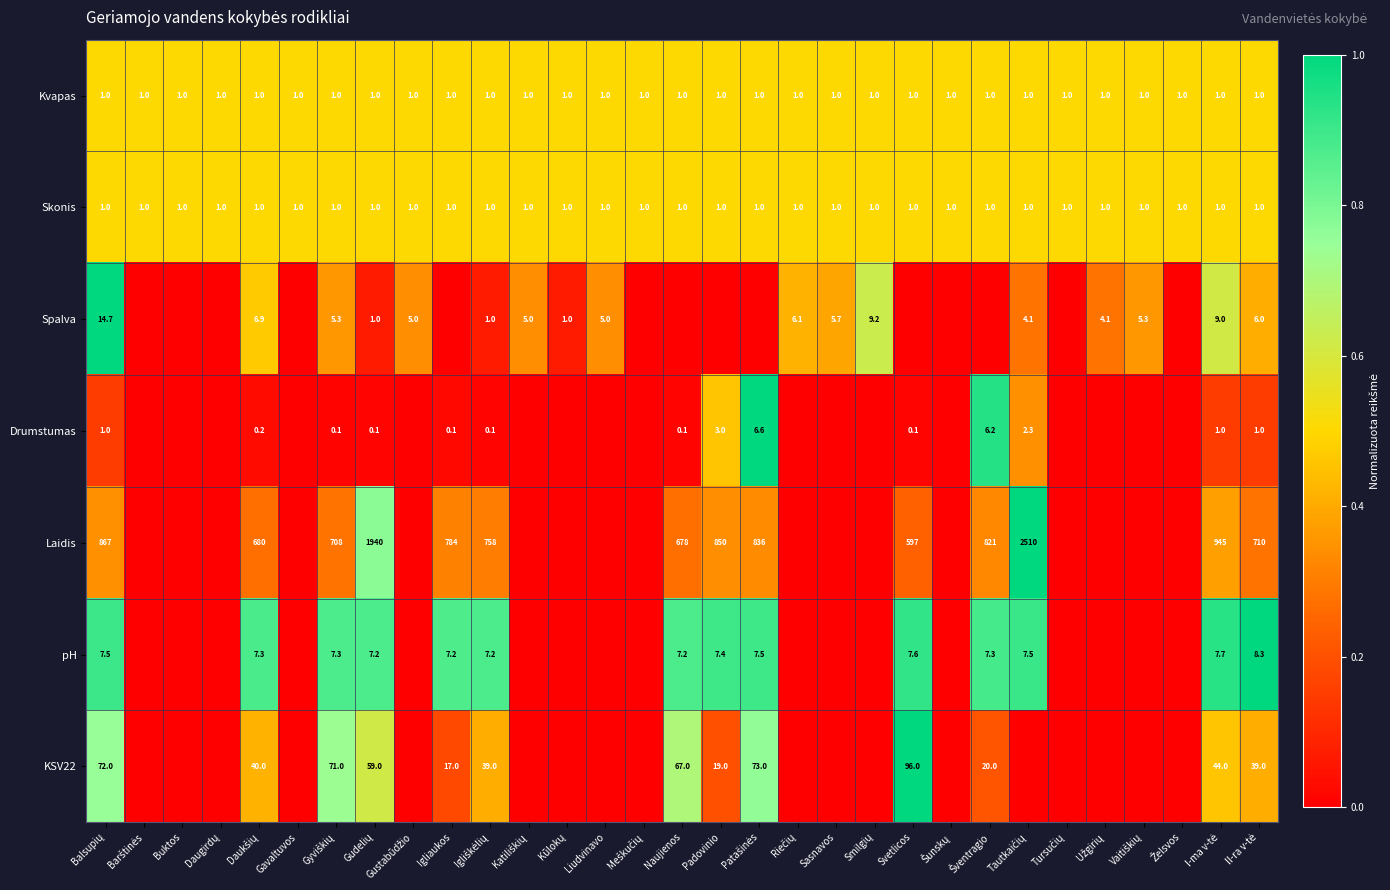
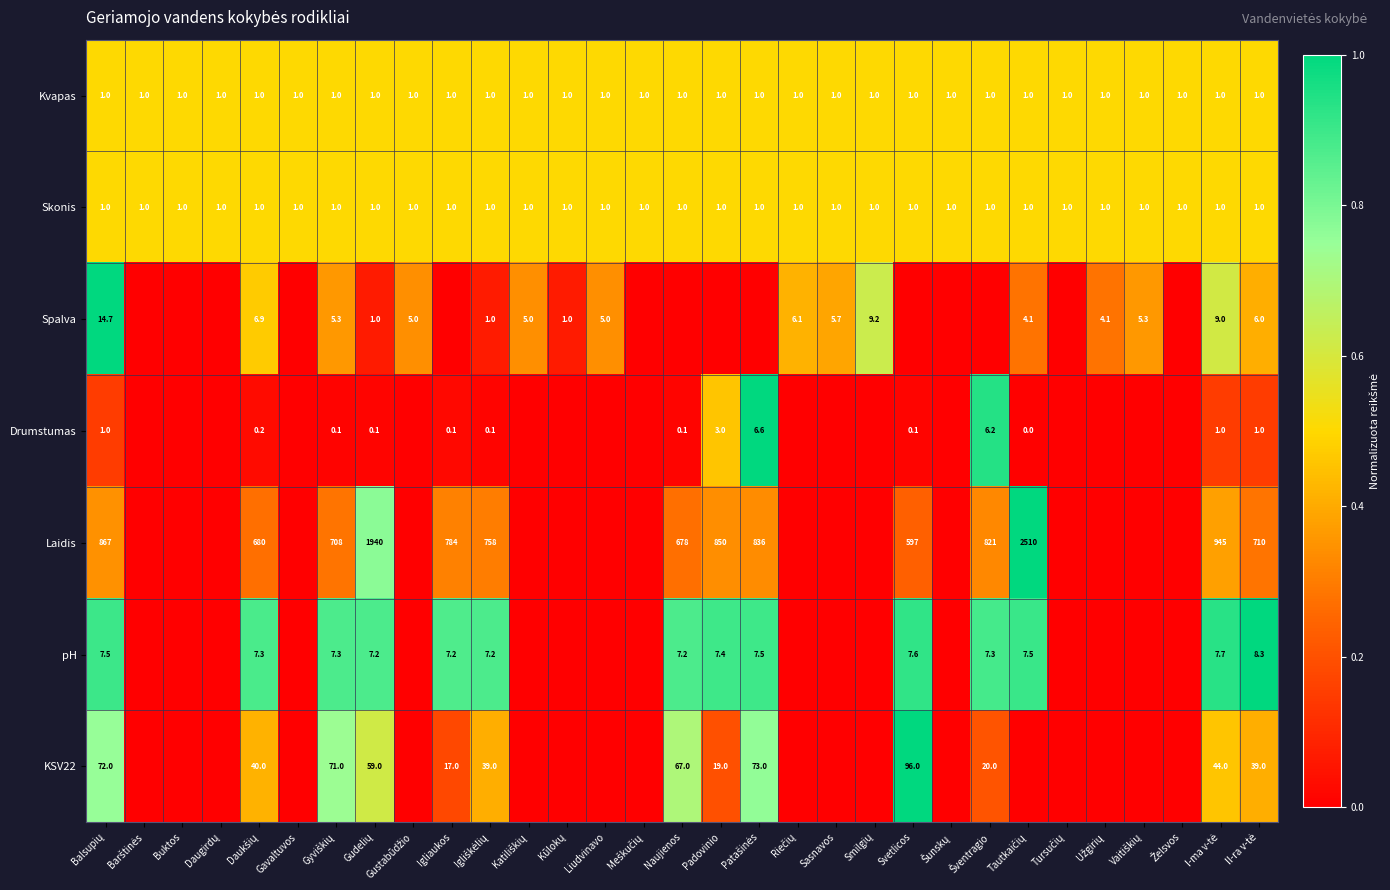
  {
    "Kvapas": {
      "Balsupių": 1.0,
      "Barštinės": 1.0,
      "Buktos": 1.0,
      "Daugirdų": 1.0,
      "Daukšių": 1.0,
      "Gavaltuvos": 1.0,
      "Gyviškių": 1.0,
      "Gudelių": 1.0,
      "Gustabūdžio": 1.0,
      "Igliaukos": 1.0,
      "Igliškėlių": 1.0,
      "Katiliškių": 1.0,
      "Kūlokų": 1.0,
      "Liudvinavo": 1.0,
      "Meškučių": 1.0,
      "Naujienos": 1.0,
      "Padovinio": 1.0,
      "Patašinės": 1.0,
      "Riečių": 1.0,
      "Sasnavos": 1.0,
      "Smilgių": 1.0,
      "Svetlicos": 1.0,
      "Šunskų": 1.0,
      "Šventragio": 1.0,
      "Tautkaičių": 1.0,
      "Tursučių": 1.0,
      "Užgirių": 1.0,
      "Vaitiškių": 1.0,
      "Želsvos": 1.0,
      "I-ma v-tė": 1.0,
      "II-ra v-tė": 1.0
    },
    "Skonis": {
      "Balsupių": 1.0,
      "Barštinės": 1.0,
      "Buktos": 1.0,
      "Daugirdų": 1.0,
      "Daukšių": 1.0,
      "Gavaltuvos": 1.0,
      "Gyviškių": 1.0,
      "Gudelių": 1.0,
      "Gustabūdžio": 1.0,
      "Igliaukos": 1.0,
      "Igliškėlių": 1.0,
      "Katiliškių": 1.0,
      "Kūlokų": 1.0,
      "Liudvinavo": 1.0,
      "Meškučių": 1.0,
      "Naujienos": 1.0,
      "Padovinio": 1.0,
      "Patašinės": 1.0,
      "Riečių": 1.0,
      "Sasnavos": 1.0,
      "Smilgių": 1.0,
      "Svetlicos": 1.0,
      "Šunskų": 1.0,
      "Šventragio": 1.0,
      "Tautkaičių": 1.0,
      "Tursučių": 1.0,
      "Užgirių": 1.0,
      "Vaitiškių": 1.0,
      "Želsvos": 1.0,
      "I-ma v-tė": 1.0,
      "II-ra v-tė": 1.0
    },
    "Spalva": {
      "Balsupių": 14.7,
      "Daukšių": 6.9,
      "Gyviškių": 5.3,
      "Gudelių": 1.0,
      "Gustabūdžio": 5.0,
      "Igliškėlių": 1.0,
      "Katiliškių": 5.0,
      "Kūlokų": 1.0,
      "Liudvinavo": 5.0,
      "Riečių": 6.1,
      "Sasnavos": 5.7,
      "Smilgių": 9.2,
      "Tautkaičių": 4.1,
      "Užgirių": 4.1,
      "Vaitiškių": 5.3,
      "I-ma v-tė": 9.0,
      "II-ra v-tė": 6.0
    },
    "Drumstumas": {
      "Balsupių": 1.0,
      "Daukšių": 0.2,
      "Gyviškių": 0.1,
      "Gudelių": 0.1,
      "Igliaukos": 0.1,
      "Igliškėlių": 0.1,
      "Naujienos": 0.1,
      "Padovinio": 3.0,
      "Patašinės": 6.6,
      "Svetlicos": 0.1,
      "Šventragio": 6.2,
-     "Tautkaičių": 2.3,
+     "Tautkaičių": 0.0,
      "I-ma v-tė": 1.0,
      "II-ra v-tė": 1.0
    },
    "Laidis": {
      "Balsupių": 867,
      "Daukšių": 680,
      "Gyviškių": 708,
      "Gudelių": 1940,
      "Igliaukos": 784,
      "Igliškėlių": 758,
      "Naujienos": 678,
      "Padovinio": 850,
      "Patašinės": 836,
      "Svetlicos": 597,
      "Šventragio": 821,
      "Tautkaičių": 2510,
      "I-ma v-tė": 945,
      "II-ra v-tė": 710
    },
    "pH": {
      "Balsupių": 7.5,
      "Daukšių": 7.3,
      "Gyviškių": 7.3,
      "Gudelių": 7.2,
      "Igliaukos": 7.2,
      "Igliškėlių": 7.2,
      "Naujienos": 7.2,
      "Padovinio": 7.4,
      "Patašinės": 7.5,
      "Svetlicos": 7.6,
      "Šventragio": 7.3,
      "Tautkaičių": 7.5,
      "I-ma v-tė": 7.7,
      "II-ra v-tė": 8.3
    },
    "KSV22": {
      "Balsupių": 72.0,
      "Daukšių": 40.0,
      "Gyviškių": 71.0,
      "Gudelių": 59.0,
      "Igliaukos": 17.0,
      "Igliškėlių": 39.0,
      "Naujienos": 67.0,
      "Padovinio": 19.0,
      "Patašinės": 73.0,
      "Svetlicos": 96.0,
      "Šventragio": 20.0,
      "I-ma v-tė": 44.0,
      "II-ra v-tė": 39.0
    }
  }
